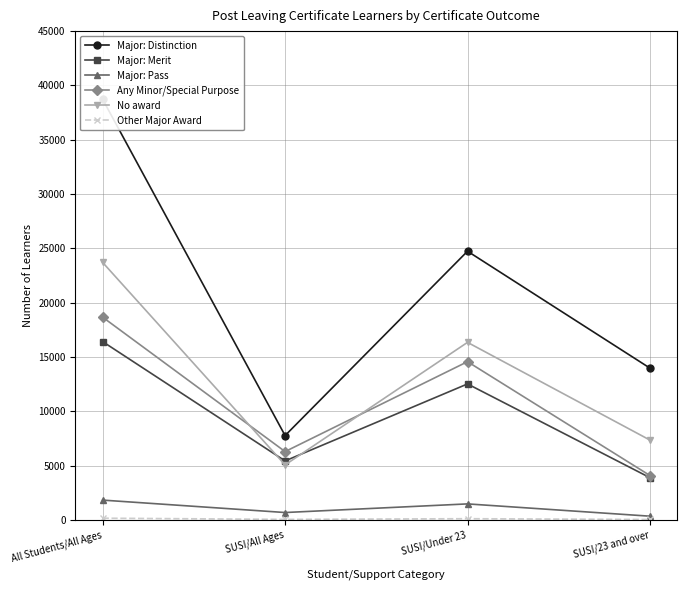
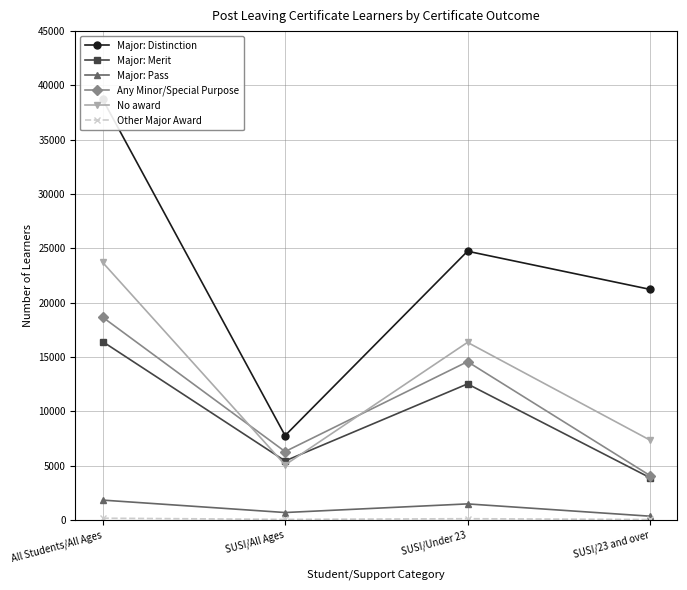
  {
    "Major: Distinction": {
      "SUSI/All Ages": 7800,
      "SUSI/Under 23": 24700,
-     "SUSI/23 and over": 14000
+     "SUSI/23 and over": 21200
    }
  }
